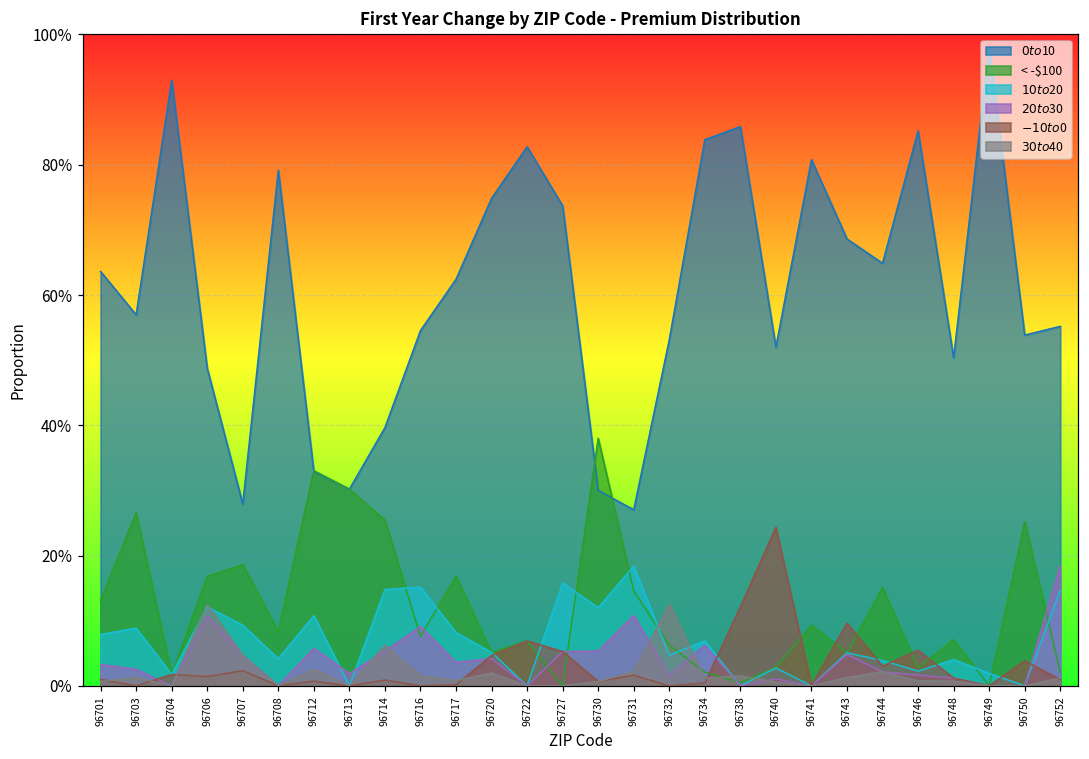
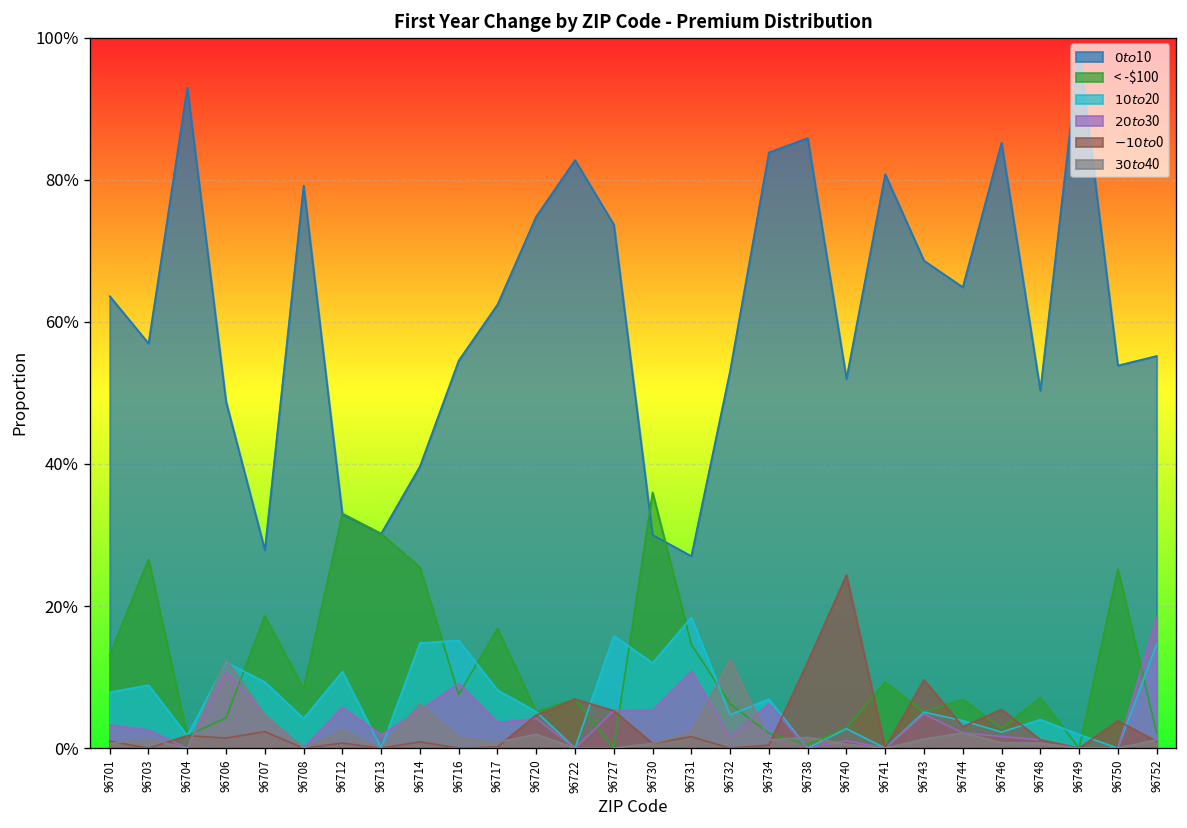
  {
    "< -$100": {
      "96701": "13%",
      "96703": "27%",
-     "96706": "17%",
+     "96706": "4%",
      "96707": "19%",
      "96708": "8%",
      "96714": "25%",
      "96716": "8%",
      "96717": "17%",
-     "96730": "38%",
+     "96730": "36%",
      "96731": "15%",
      "96732": "6%",
      "96734": "2%",
      "96738": "1%",
      "96741": "9%",
-     "96744": "15%",
+     "96744": "7%",
      "96746": "3%",
      "96748": "7%",
      "96750": "25%",
      "96752": "2%"
    }
  }
